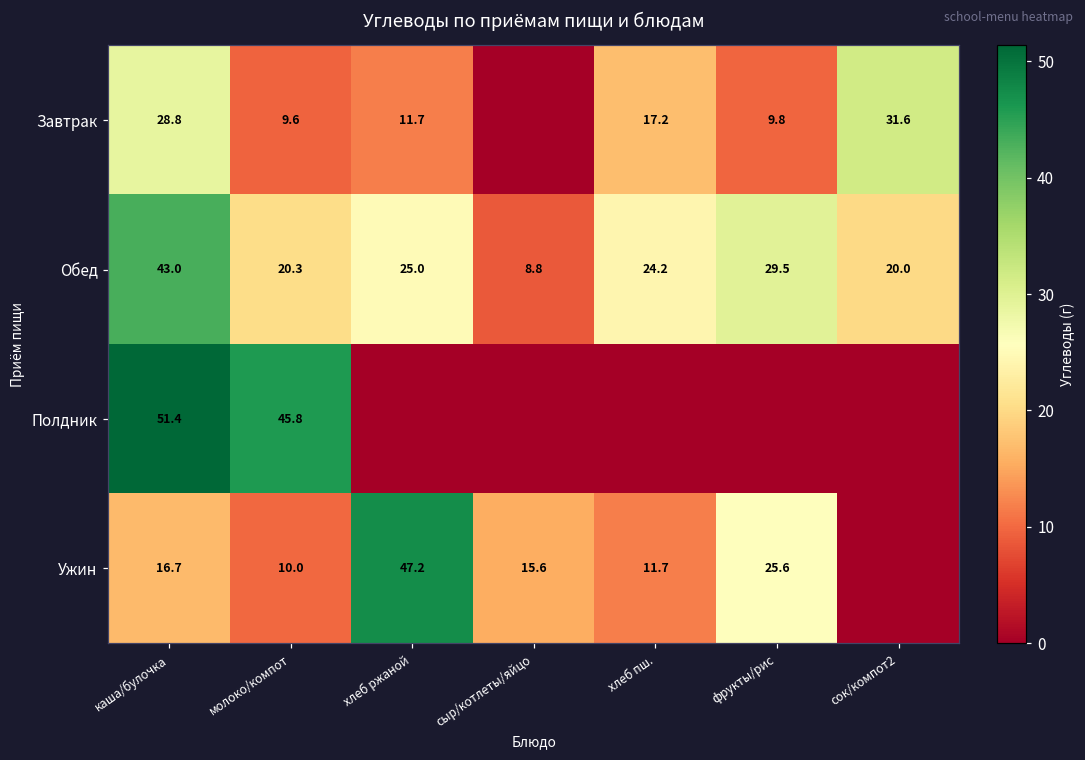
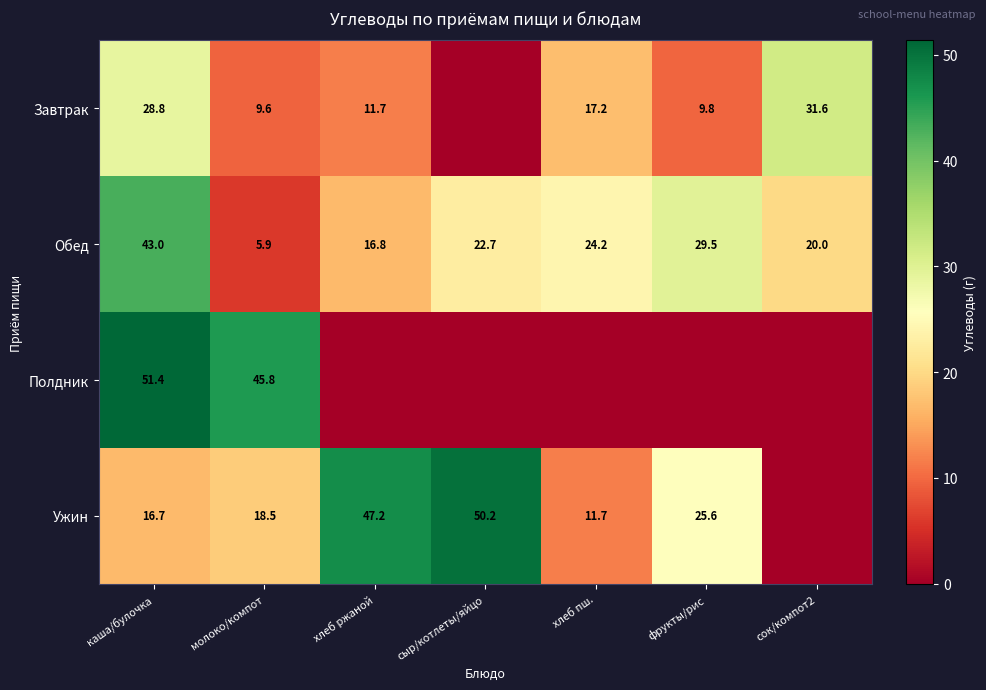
  {
    "Завтрак": {
      "каша/булочка": 28.8,
      "молоко/компот": 9.6,
      "хлеб ржаной": 11.7,
      "хлеб пш.": 17.2,
      "фрукты/рис": 9.8,
      "сок/компот2": 31.6
    },
    "Обед": {
      "каша/булочка": 43.0,
-     "молоко/компот": 20.3,
-     "хлеб ржаной": 25.0,
-     "сыр/котлеты/яйцо": 8.8,
+     "молоко/компот": 5.9,
+     "хлеб ржаной": 16.8,
+     "сыр/котлеты/яйцо": 22.7,
      "хлеб пш.": 24.2,
      "фрукты/рис": 29.5,
      "сок/компот2": 20.0
    },
    "Полдник": {
      "каша/булочка": 51.4,
      "молоко/компот": 45.8
    },
    "Ужин": {
      "каша/булочка": 16.7,
-     "молоко/компот": 10.0,
+     "молоко/компот": 18.5,
      "хлеб ржаной": 47.2,
-     "сыр/котлеты/яйцо": 15.6,
+     "сыр/котлеты/яйцо": 50.2,
      "хлеб пш.": 11.7,
      "фрукты/рис": 25.6
    }
  }
